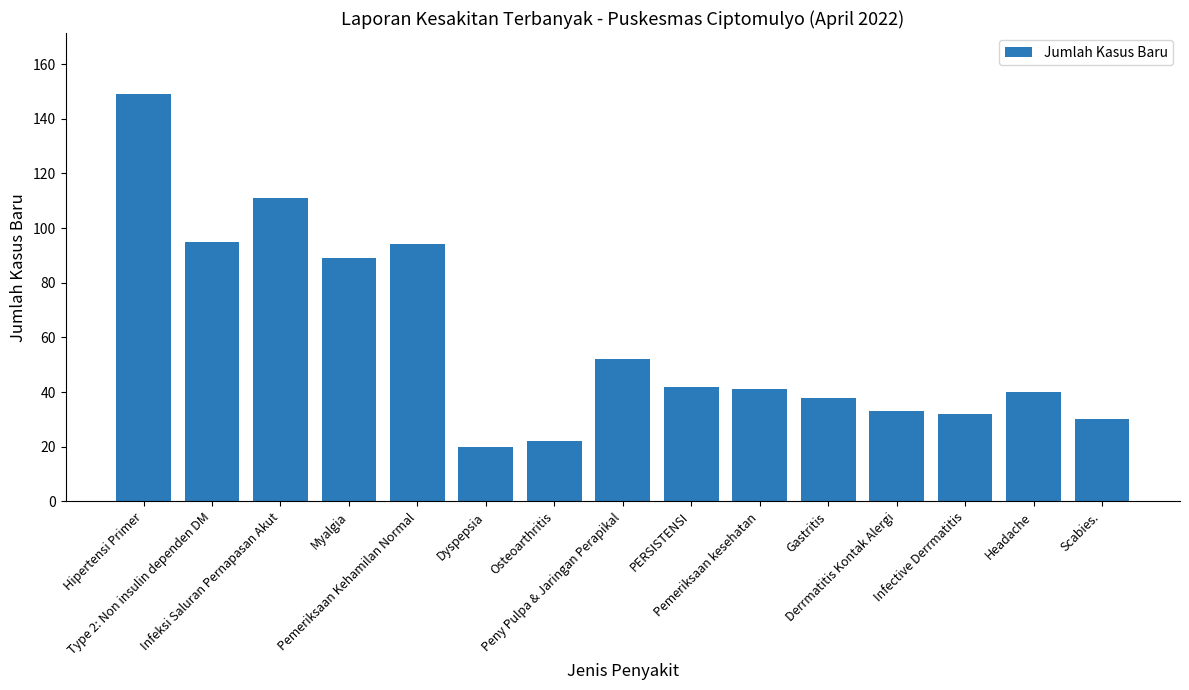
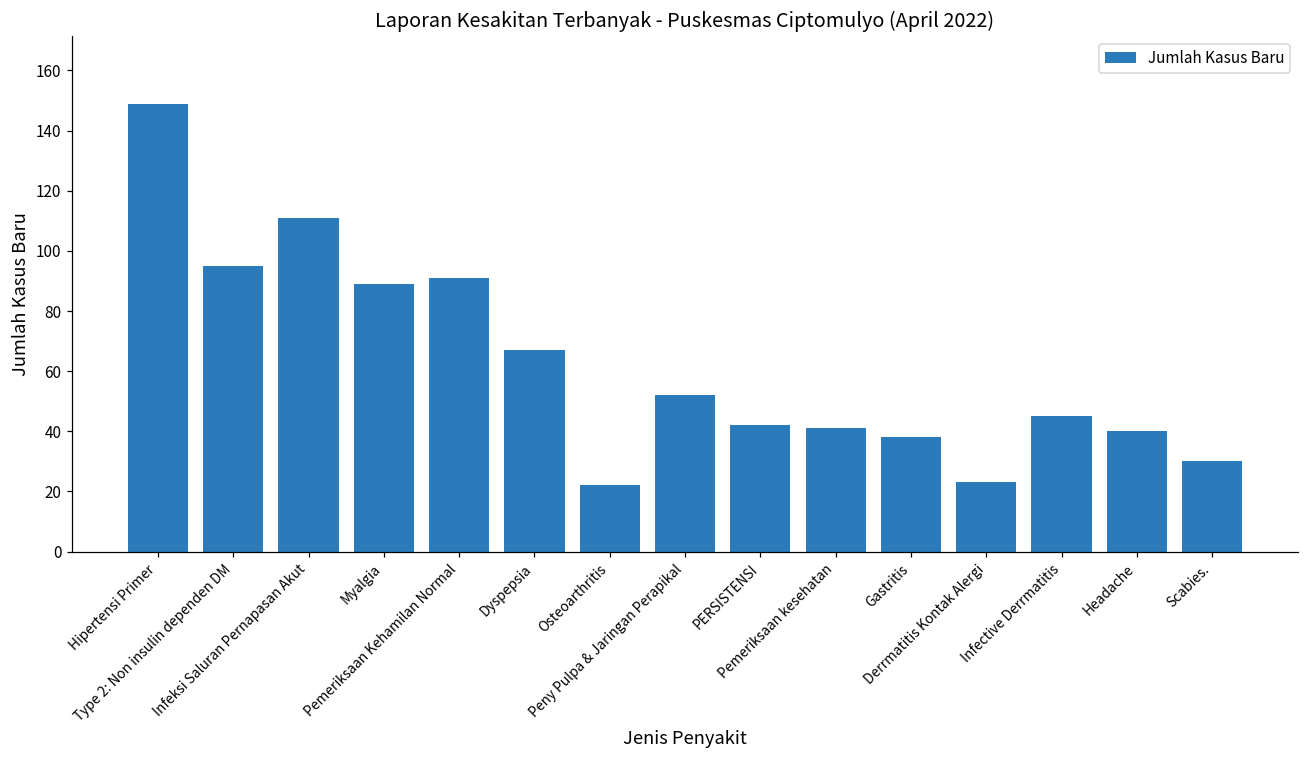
  {
    "Hipertensi Primer": 149,
    "Type 2: Non insulin dependen DM": 95,
    "Infeksi Saluran Pernapasan Akut": 111,
    "Myalgia": 89,
-   "Pemeriksaan Kehamilan Normal": 94,
-   "Dyspepsia": 20,
+   "Pemeriksaan Kehamilan Normal": 91,
+   "Dyspepsia": 67,
    "Osteoarthritis": 22,
    "Peny Pulpa & Jaringan Perapikal": 52,
    "PERSISTENSI": 42,
    "Pemeriksaan kesehatan": 41,
    "Gastritis": 38,
-   "Derrmatitis Kontak Alergi": 33,
-   "Infective Derrmatitis": 32,
+   "Derrmatitis Kontak Alergi": 23,
+   "Infective Derrmatitis": 45,
    "Headache": 40,
    "Scabies.": 30
  }
